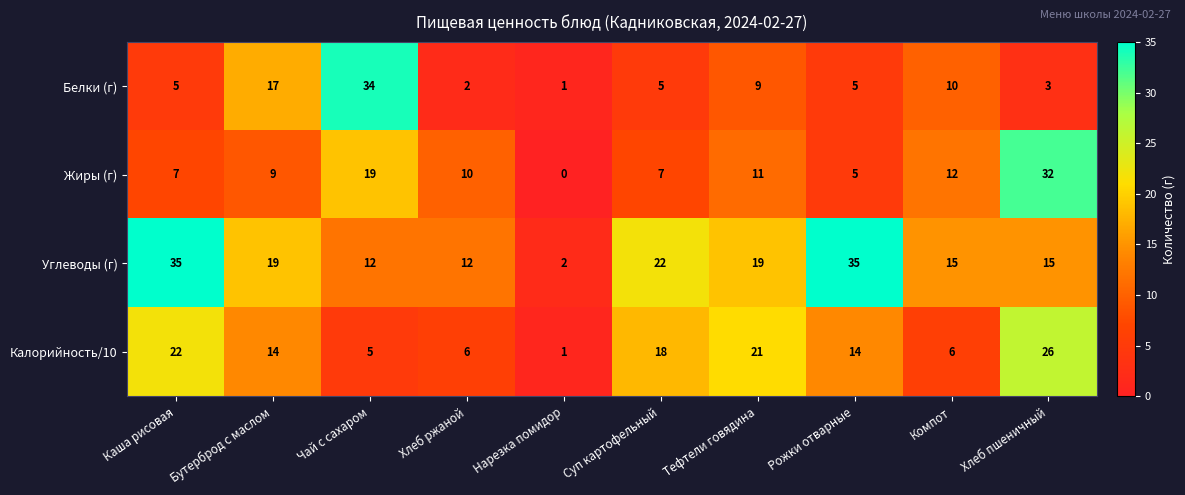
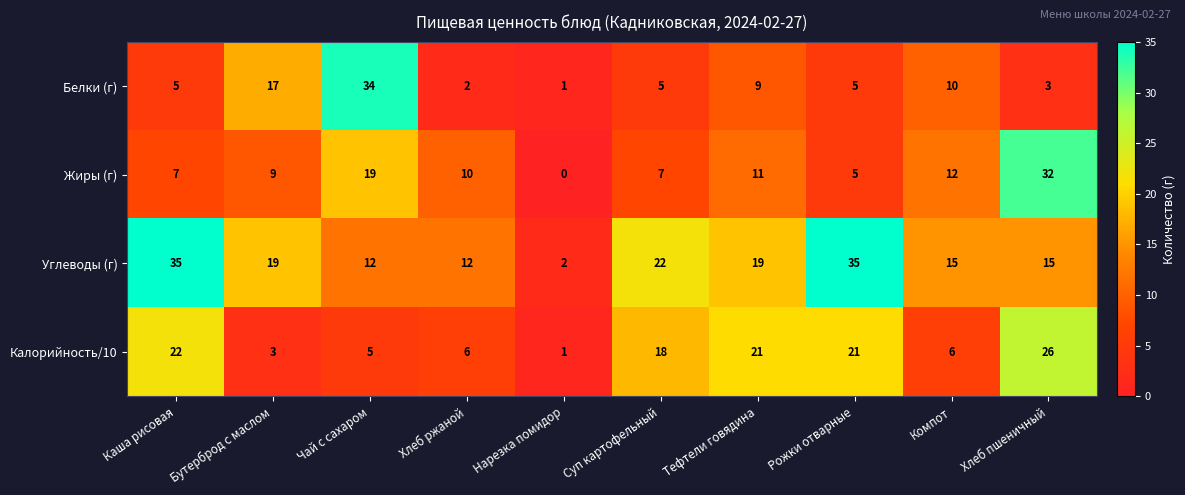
  {
    "Белки (г)": {
      "Каша рисовая": 5,
      "Бутерброд с маслом": 17,
      "Чай с сахаром": 34,
      "Хлеб ржаной": 2,
      "Нарезка помидор": 1,
      "Суп картофельный": 5,
      "Тефтели говядина": 9,
      "Рожки отварные": 5,
      "Компот": 10,
      "Хлеб пшеничный": 3
    },
    "Жиры (г)": {
      "Каша рисовая": 7,
      "Бутерброд с маслом": 9,
      "Чай с сахаром": 19,
      "Хлеб ржаной": 10,
      "Нарезка помидор": 0,
      "Суп картофельный": 7,
      "Тефтели говядина": 11,
      "Рожки отварные": 5,
      "Компот": 12,
      "Хлеб пшеничный": 32
    },
    "Углеводы (г)": {
      "Каша рисовая": 35,
      "Бутерброд с маслом": 19,
      "Чай с сахаром": 12,
      "Хлеб ржаной": 12,
      "Нарезка помидор": 2,
      "Суп картофельный": 22,
      "Тефтели говядина": 19,
      "Рожки отварные": 35,
      "Компот": 15,
      "Хлеб пшеничный": 15
    },
    "Калорийность/10": {
      "Каша рисовая": 22,
-     "Бутерброд с маслом": 14,
+     "Бутерброд с маслом": 3,
      "Чай с сахаром": 5,
      "Хлеб ржаной": 6,
      "Нарезка помидор": 1,
      "Суп картофельный": 18,
      "Тефтели говядина": 21,
-     "Рожки отварные": 14,
+     "Рожки отварные": 21,
      "Компот": 6,
      "Хлеб пшеничный": 26
    }
  }
